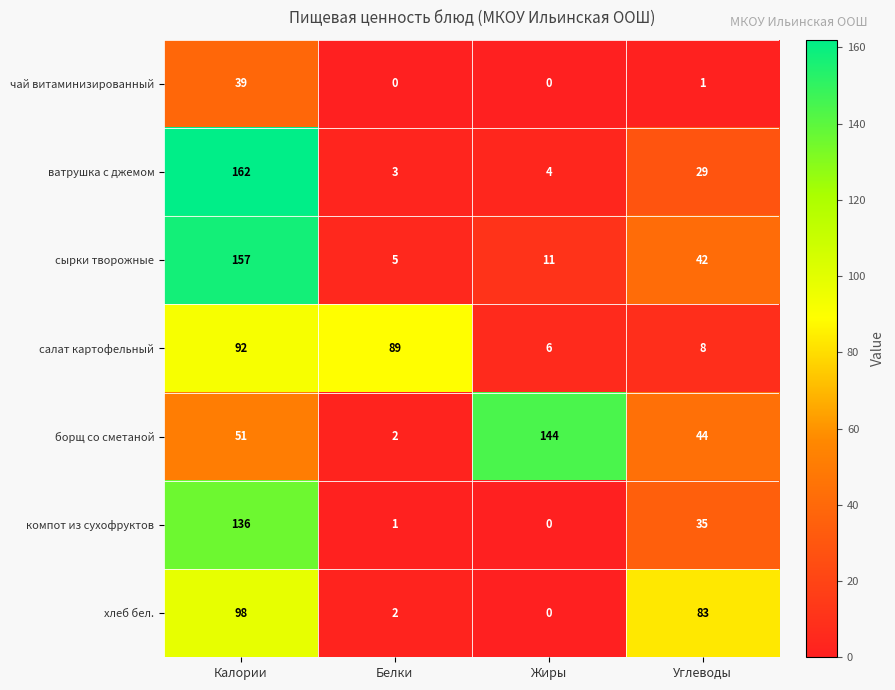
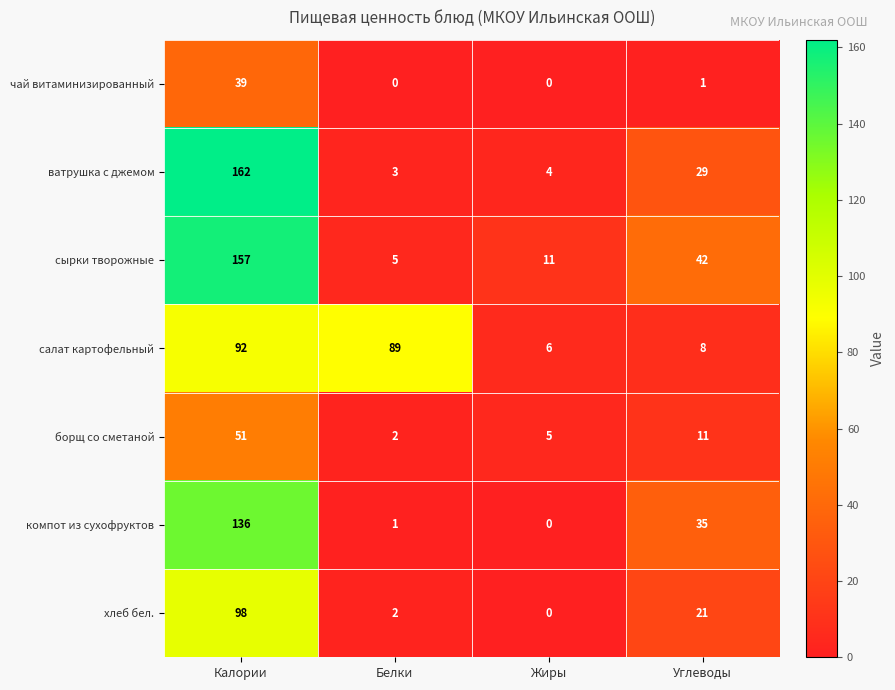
  {
    "чай витаминизированный": {
      "Калории": 39,
      "Белки": 0,
      "Жиры": 0,
      "Углеводы": 1
    },
    "ватрушка с джемом": {
      "Калории": 162,
      "Белки": 3,
      "Жиры": 4,
      "Углеводы": 29
    },
    "сырки творожные": {
      "Калории": 157,
      "Белки": 5,
      "Жиры": 11,
      "Углеводы": 42
    },
    "салат картофельный": {
      "Калории": 92,
      "Белки": 89,
      "Жиры": 6,
      "Углеводы": 8
    },
    "борщ со сметаной": {
      "Калории": 51,
      "Белки": 2,
-     "Жиры": 144,
-     "Углеводы": 44
+     "Жиры": 5,
+     "Углеводы": 11
    },
    "компот из сухофруктов": {
      "Калории": 136,
      "Белки": 1,
      "Жиры": 0,
      "Углеводы": 35
    },
    "хлеб бел.": {
      "Калории": 98,
      "Белки": 2,
      "Жиры": 0,
-     "Углеводы": 83
+     "Углеводы": 21
    }
  }
